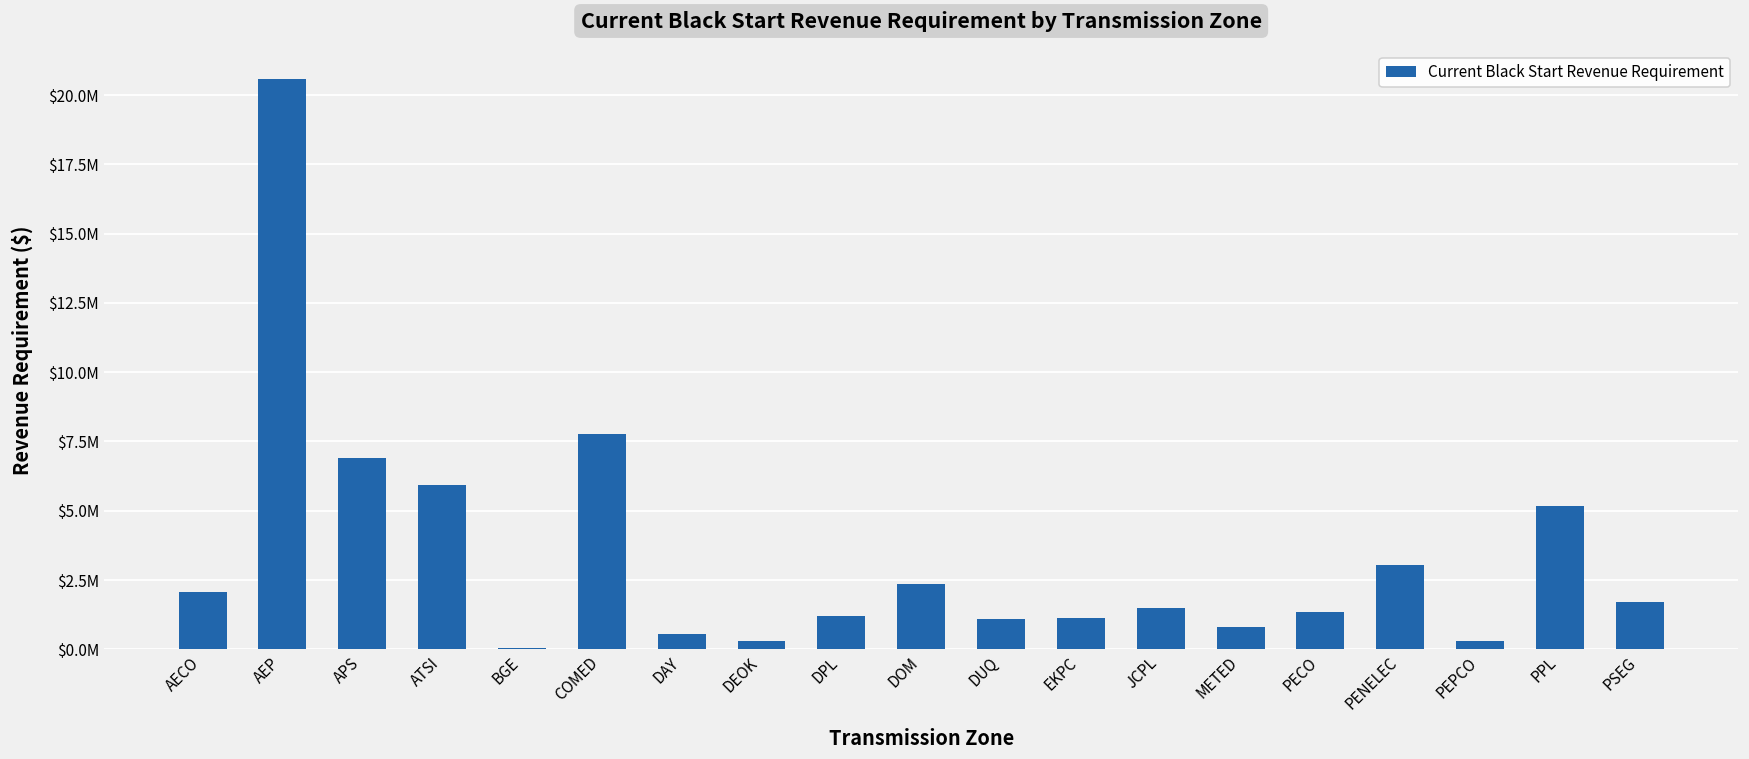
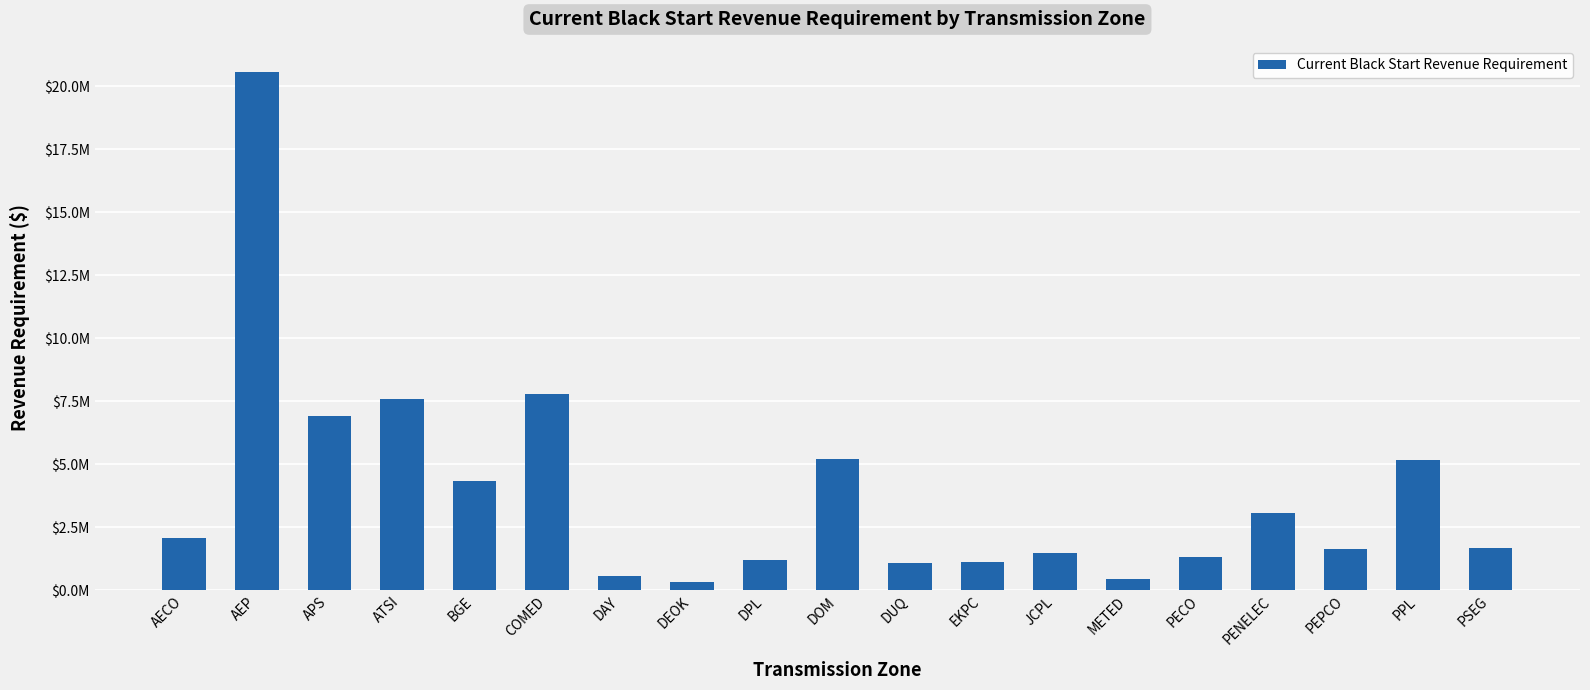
  {
    "AECO": "$2100000",
    "AEP": "$20600000",
    "APS": "$6900000",
-   "ATSI": "$5900000",
-   "BGE": "$0",
+   "ATSI": "$7600000",
+   "BGE": "$4300000",
    "COMED": "$7800000",
    "DAY": "$500000",
    "DEOK": "$300000",
    "DPL": "$1200000",
-   "DOM": "$2400000",
+   "DOM": "$5200000",
    "DUQ": "$1100000",
    "EKPC": "$1100000",
    "JCPL": "$1500000",
-   "METED": "$800000",
+   "METED": "$400000",
    "PECO": "$1300000",
    "PENELEC": "$3100000",
-   "PEPCO": "$300000",
+   "PEPCO": "$1600000",
    "PPL": "$5200000",
    "PSEG": "$1700000"
  }
